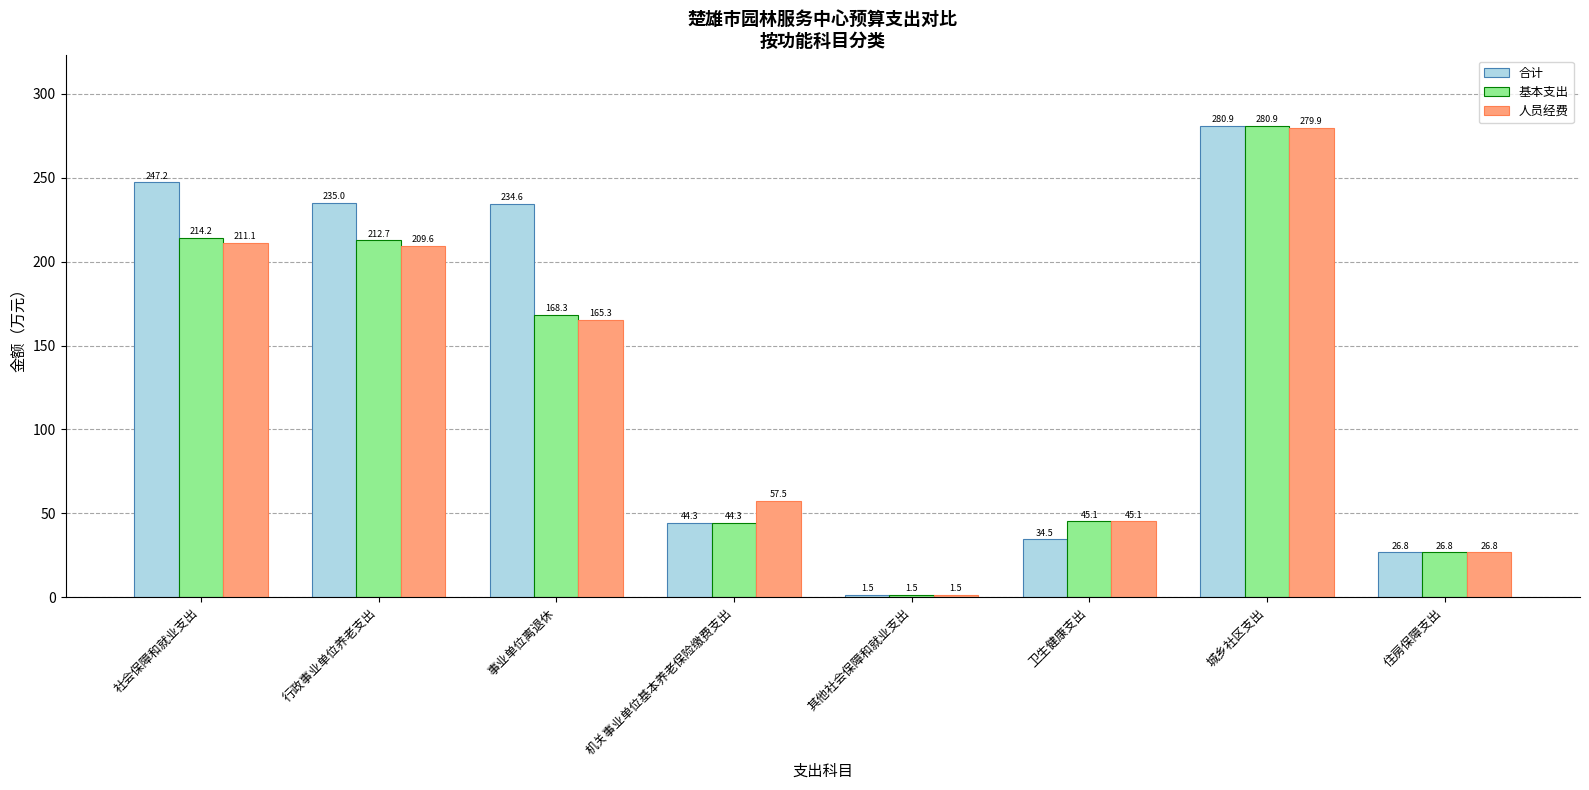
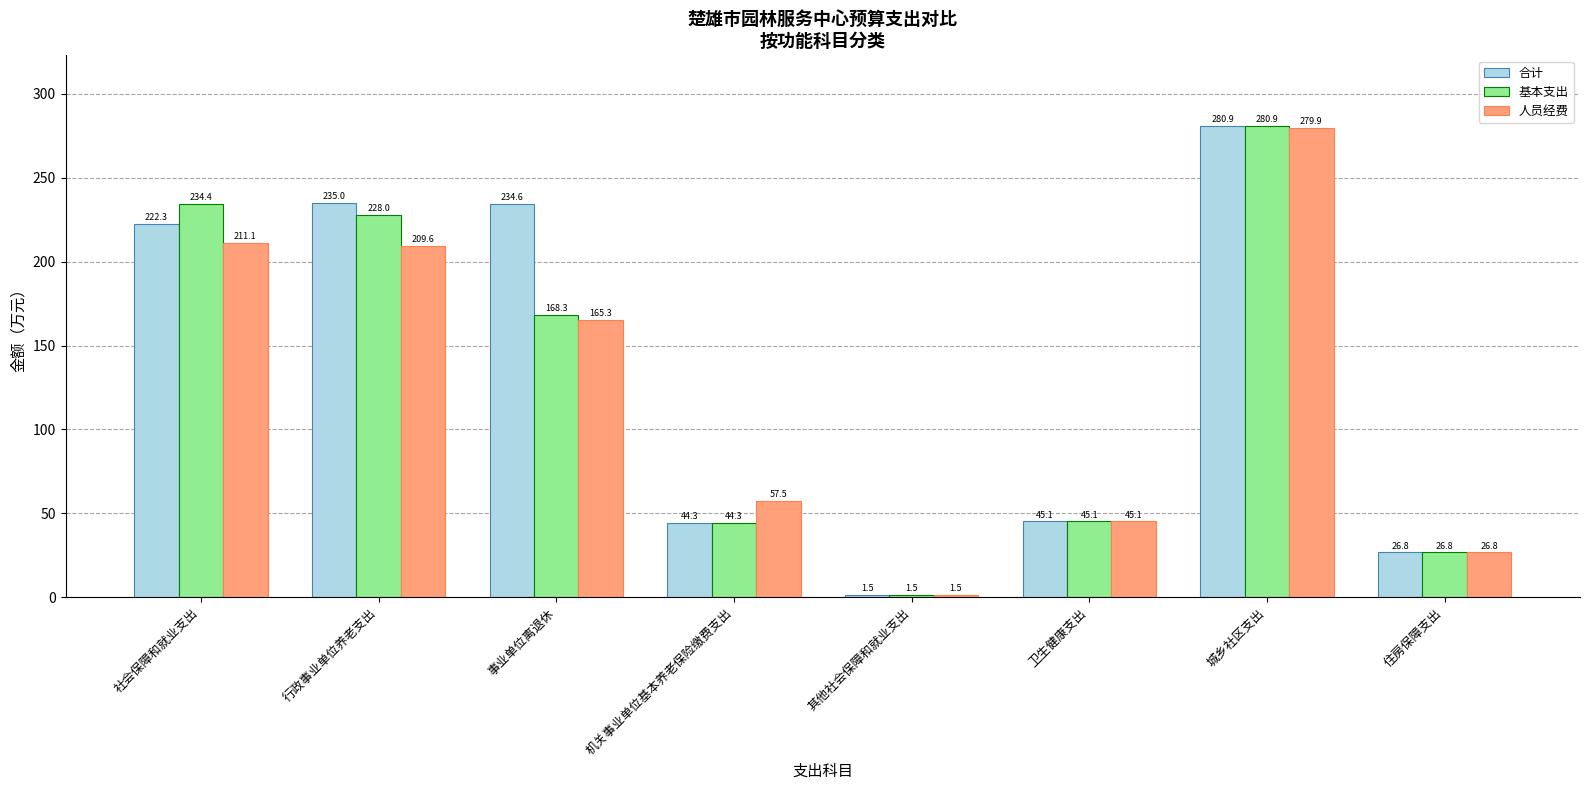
  {
    "合计": {
-     "社会保障和就业支出": 247.2,
+     "社会保障和就业支出": 222.3,
      "行政事业单位养老支出": 235.0,
      "事业单位离退休": 234.6,
      "机关事业单位基本养老保险缴费支出": 44.3,
      "其他社会保障和就业支出": 1.5,
-     "卫生健康支出": 34.5,
+     "卫生健康支出": 45.1,
      "城乡社区支出": 280.9,
      "住房保障支出": 26.8
    },
    "基本支出": {
-     "社会保障和就业支出": 214.2,
-     "行政事业单位养老支出": 212.7,
+     "社会保障和就业支出": 234.4,
+     "行政事业单位养老支出": 228.0,
      "事业单位离退休": 168.3,
      "机关事业单位基本养老保险缴费支出": 44.3,
      "其他社会保障和就业支出": 1.5,
      "卫生健康支出": 45.1,
      "城乡社区支出": 280.9,
      "住房保障支出": 26.8
    },
    "人员经费": {
      "社会保障和就业支出": 211.1,
      "行政事业单位养老支出": 209.6,
      "事业单位离退休": 165.3,
      "机关事业单位基本养老保险缴费支出": 57.5,
      "其他社会保障和就业支出": 1.5,
      "卫生健康支出": 45.1,
      "城乡社区支出": 279.9,
      "住房保障支出": 26.8
    }
  }
